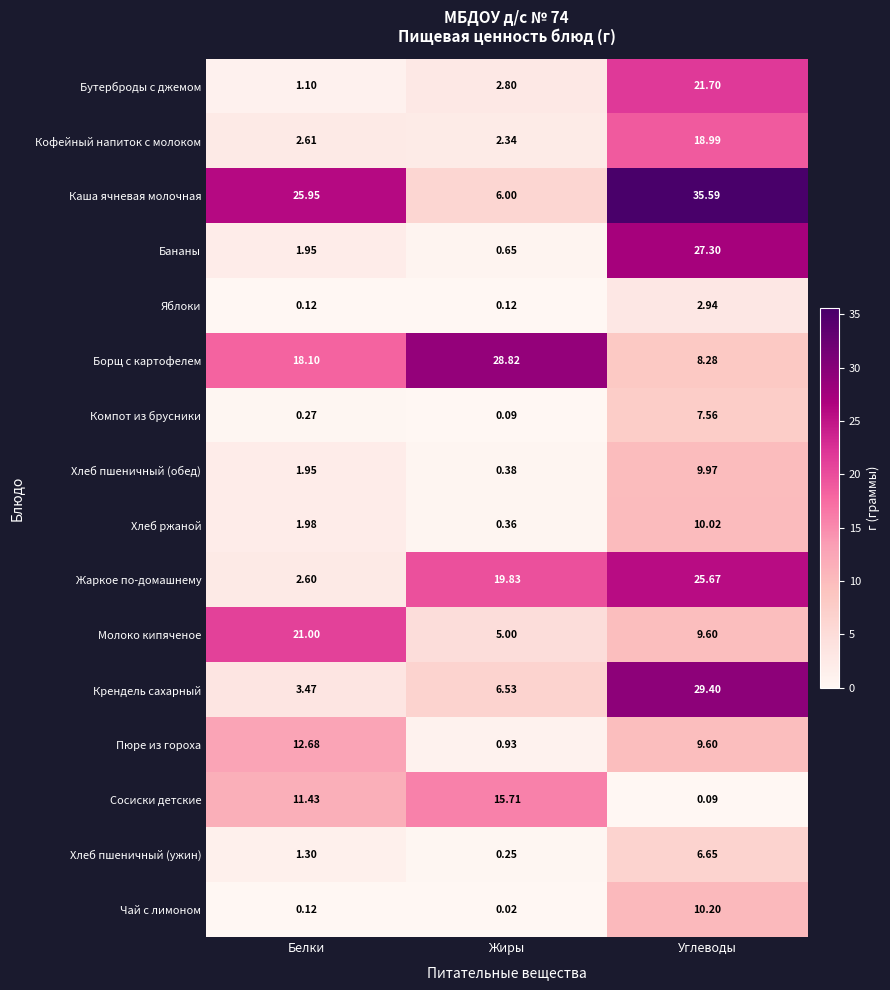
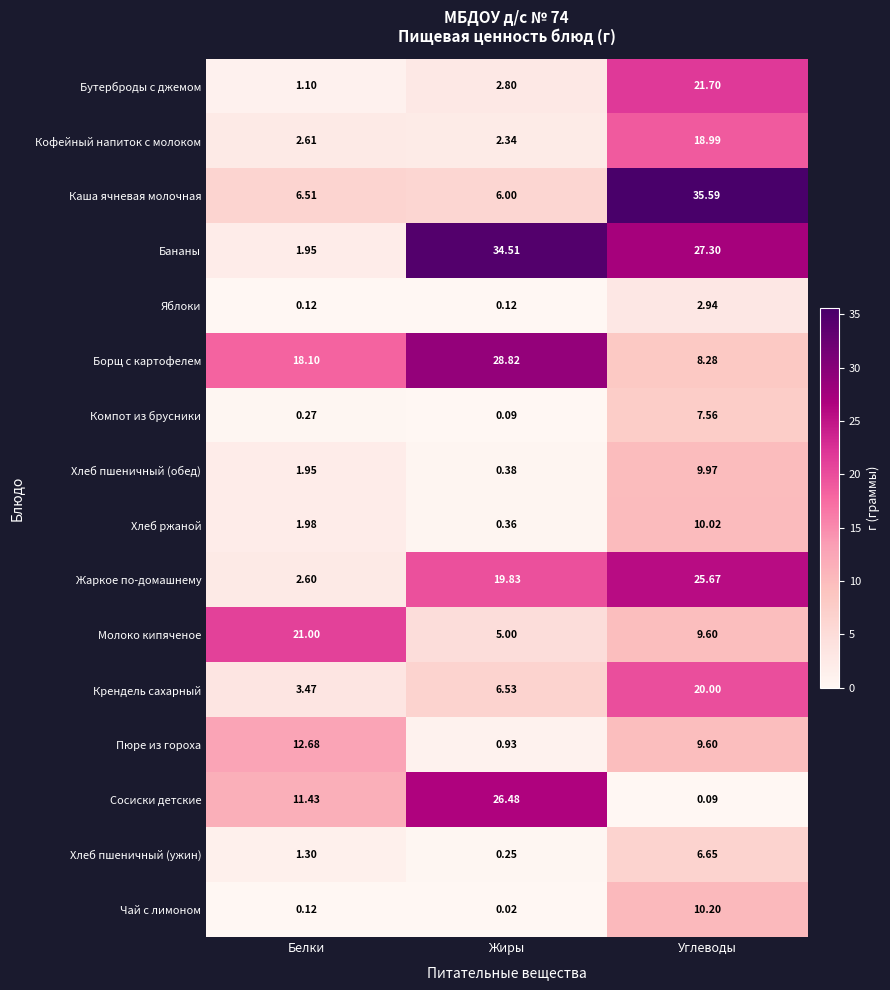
  {
    "Бутерброды с джемом": {
      "Белки": 1.10,
      "Жиры": 2.80,
      "Углеводы": 21.70
    },
    "Кофейный напиток с молоком": {
      "Белки": 2.61,
      "Жиры": 2.34,
      "Углеводы": 18.99
    },
    "Каша ячневая молочная": {
-     "Белки": 25.95,
+     "Белки": 6.51,
      "Жиры": 6.00,
      "Углеводы": 35.59
    },
    "Бананы": {
      "Белки": 1.95,
-     "Жиры": 0.65,
+     "Жиры": 34.51,
      "Углеводы": 27.30
    },
    "Яблоки": {
      "Белки": 0.12,
      "Жиры": 0.12,
      "Углеводы": 2.94
    },
    "Борщ с картофелем": {
      "Белки": 18.10,
      "Жиры": 28.82,
      "Углеводы": 8.28
    },
    "Компот из брусники": {
      "Белки": 0.27,
      "Жиры": 0.09,
      "Углеводы": 7.56
    },
    "Хлеб пшеничный (обед)": {
      "Белки": 1.95,
      "Жиры": 0.38,
      "Углеводы": 9.97
    },
    "Хлеб ржаной": {
      "Белки": 1.98,
      "Жиры": 0.36,
      "Углеводы": 10.02
    },
    "Жаркое по-домашнему": {
      "Белки": 2.60,
      "Жиры": 19.83,
      "Углеводы": 25.67
    },
    "Молоко кипяченое": {
      "Белки": 21.00,
      "Жиры": 5.00,
      "Углеводы": 9.60
    },
    "Крендель сахарный": {
      "Белки": 3.47,
      "Жиры": 6.53,
-     "Углеводы": 29.40
+     "Углеводы": 20.00
    },
    "Пюре из гороха": {
      "Белки": 12.68,
      "Жиры": 0.93,
      "Углеводы": 9.60
    },
    "Сосиски детские": {
      "Белки": 11.43,
-     "Жиры": 15.71,
+     "Жиры": 26.48,
      "Углеводы": 0.09
    },
    "Хлеб пшеничный (ужин)": {
      "Белки": 1.30,
      "Жиры": 0.25,
      "Углеводы": 6.65
    },
    "Чай с лимоном": {
      "Белки": 0.12,
      "Жиры": 0.02,
      "Углеводы": 10.20
    }
  }
